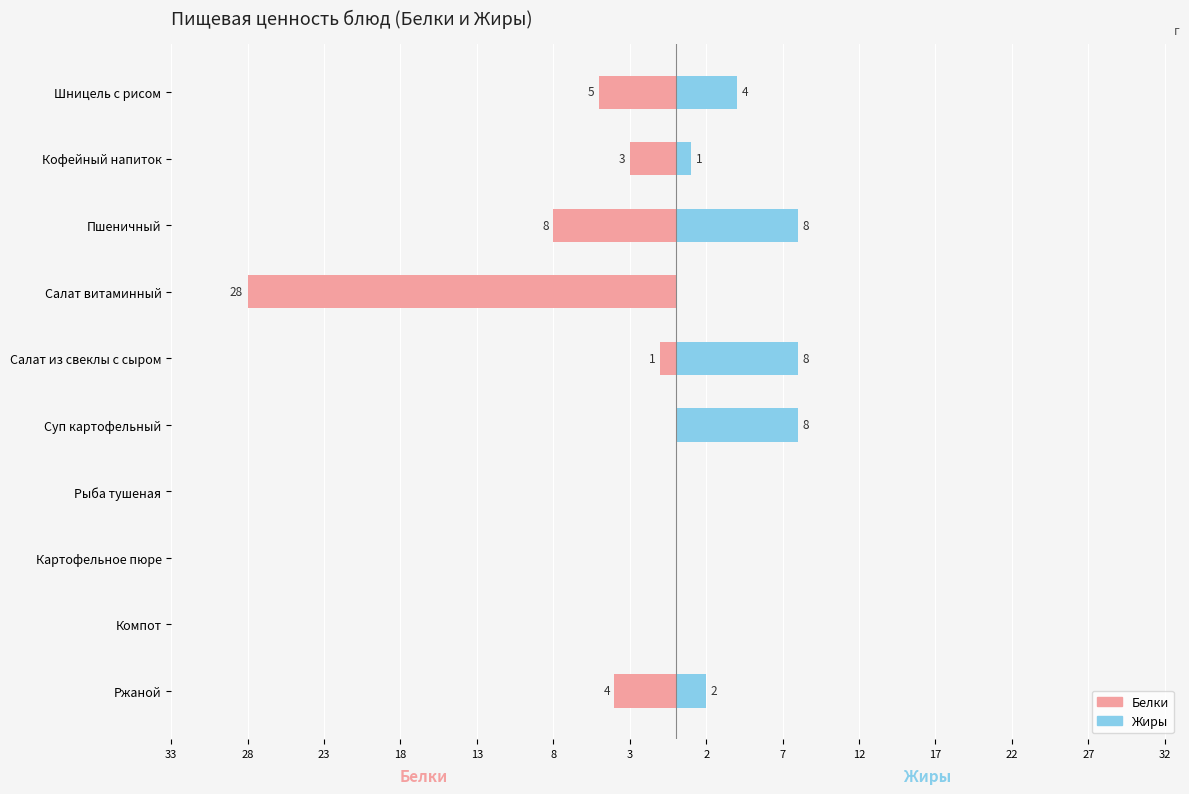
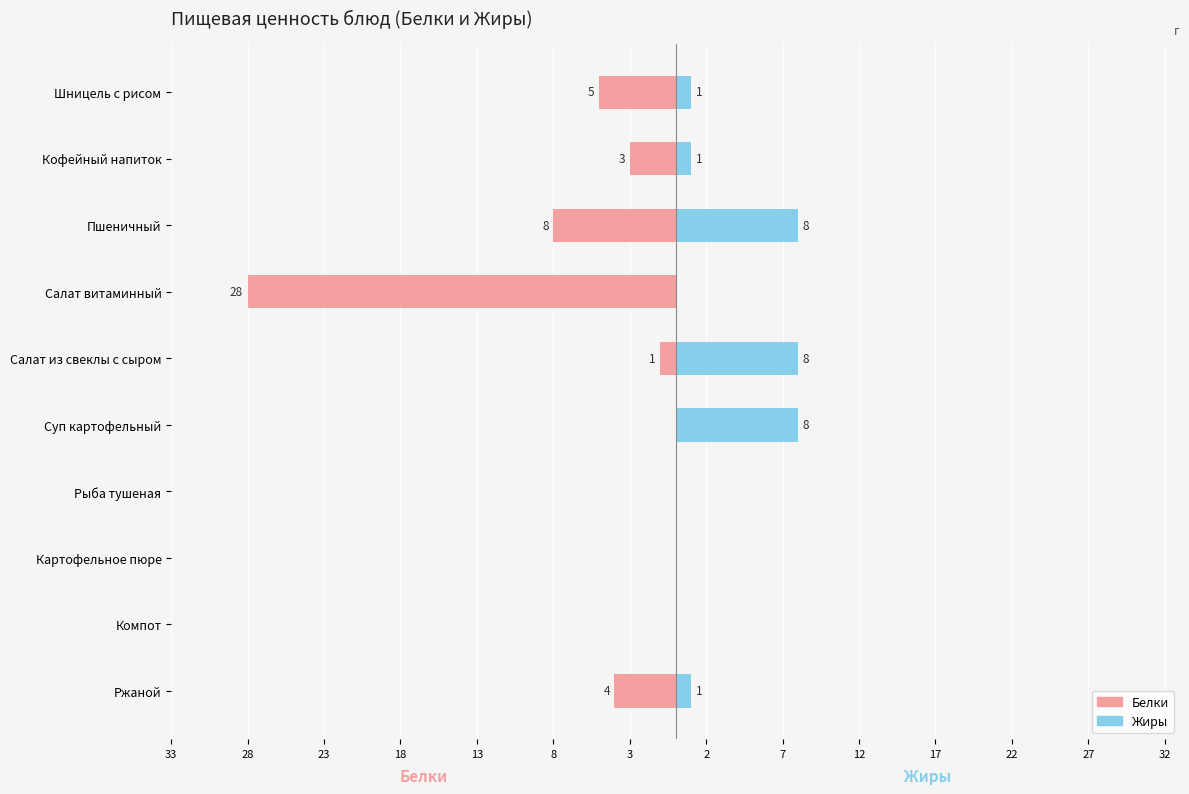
  {
    "Жиры": {
-     "Шницель с рисом": 4,
+     "Шницель с рисом": 1,
      "Кофейный напиток": 1,
      "Пшеничный": 8,
      "Салат из свеклы с сыром": 8,
      "Суп картофельный": 8,
-     "Ржаной": 2
+     "Ржаной": 1
    }
  }
